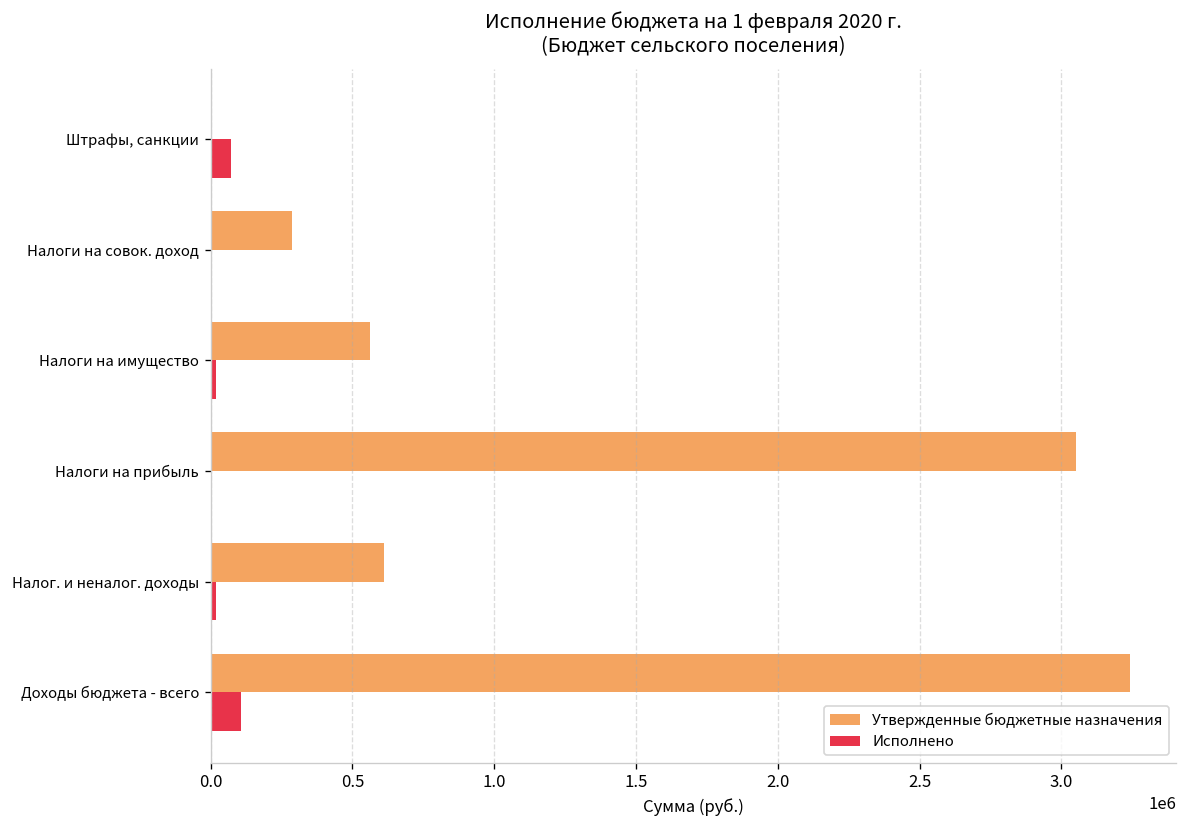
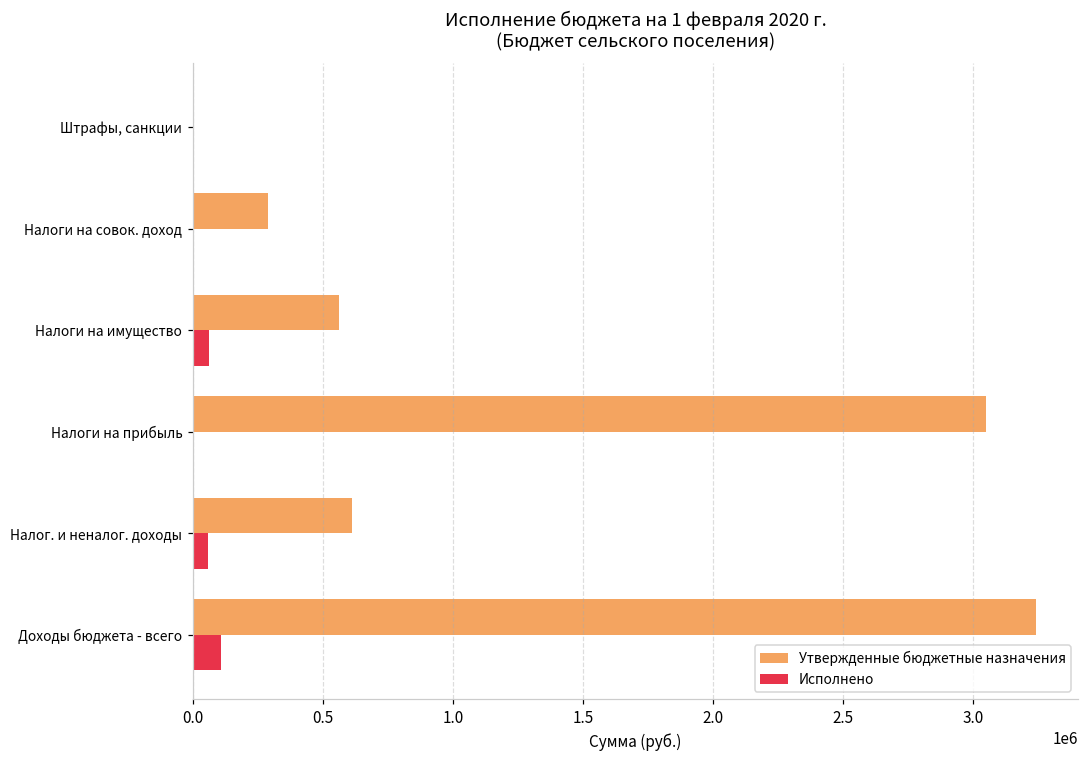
  {
    "Утвержденные бюджетные назначения": {
      "Налоги на совок. доход": 290000,
      "Налоги на имущество": 560000,
      "Налоги на прибыль": 3050000,
      "Налог. и неналог. доходы": 610000,
      "Доходы бюджета - всего": 3240000
    },
    "Исполнено": {
-     "Штрафы, санкции": 70000,
+     "Штрафы, санкции": 0,
      "Налоги на совок. доход": 0,
-     "Налоги на имущество": 20000,
+     "Налоги на имущество": 60000,
      "Налоги на прибыль": 0,
-     "Налог. и неналог. доходы": 20000,
+     "Налог. и неналог. доходы": 60000,
      "Доходы бюджета - всего": 110000
    }
  }
